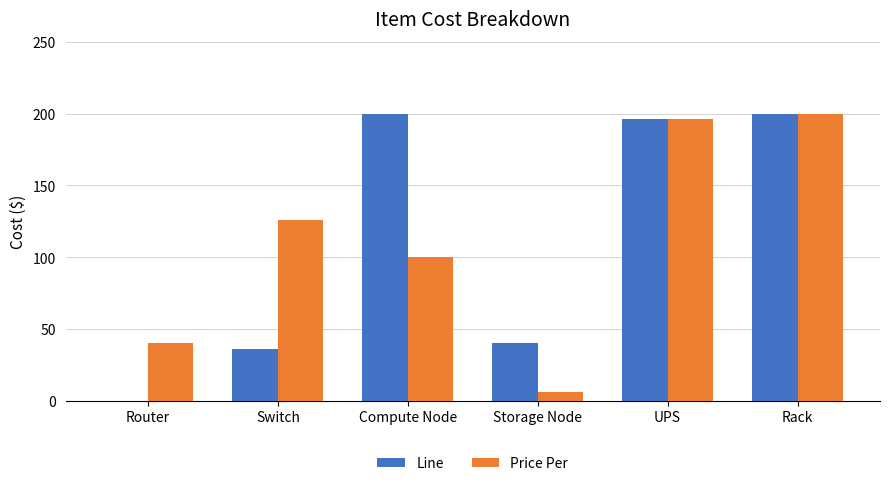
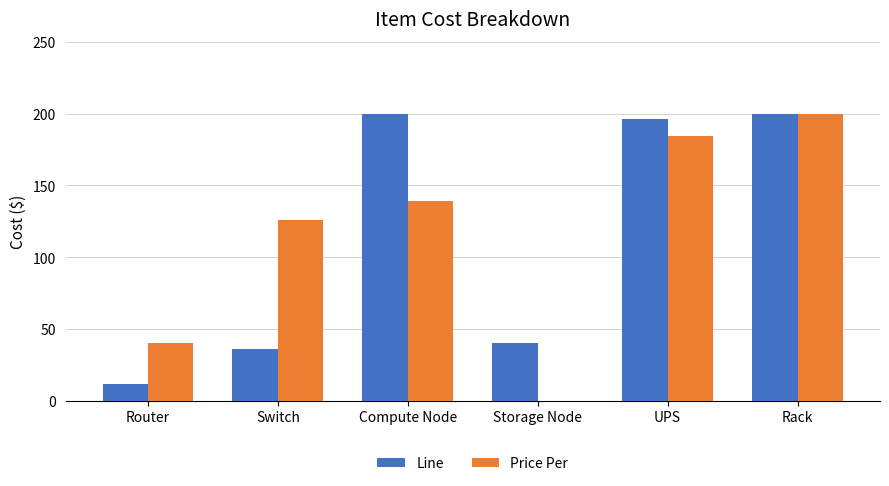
  {
    "Line": {
-     "Router": 0,
+     "Router": 12,
      "Switch": 36,
      "Compute Node": 200,
      "Storage Node": 40,
      "UPS": 196,
      "Rack": 200
    },
    "Price Per": {
      "Router": 40,
      "Switch": 126,
-     "Compute Node": 100,
-     "Storage Node": 6,
-     "UPS": 196,
+     "Compute Node": 139,
+     "Storage Node": 0,
+     "UPS": 184,
      "Rack": 200
    }
  }
